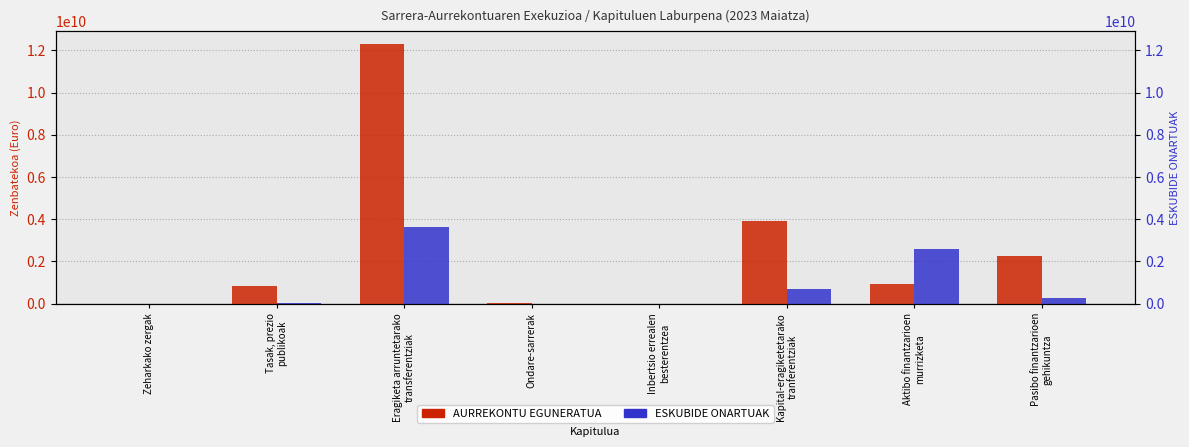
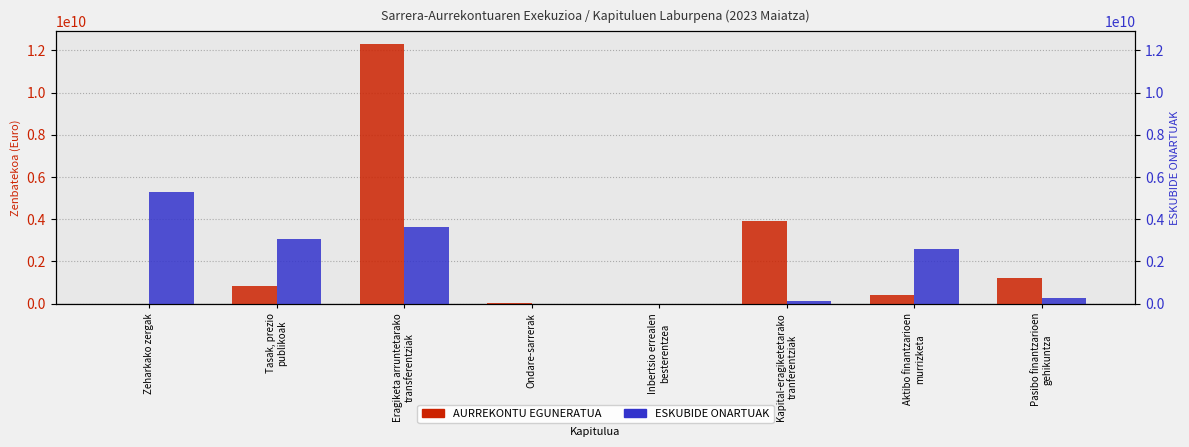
  {
    "AURREKONTU EGUNERATUA": {
      "Tasak, prezio publikoak": 800000000,
      "Eragiketa arruntetarako transferentziak": 12300000000,
      "Inbertsio errealen besterentzea": 0,
      "Kapital-eragiketetarako tranferentziak": 3900000000,
-     "Aktibo finantzarioen murrizketa": 900000000,
-     "Pasibo finantzarioen gehikuntza": 2300000000
+     "Aktibo finantzarioen murrizketa": 400000000,
+     "Pasibo finantzarioen gehikuntza": 1200000000
    },
    "ESKUBIDE ONARTUAK": {
-     "Zeharkako zergak": 0,
-     "Tasak, prezio publikoak": 0,
+     "Zeharkako zergak": 5300000000,
+     "Tasak, prezio publikoak": 3100000000,
      "Eragiketa arruntetarako transferentziak": 3600000000,
-     "Kapital-eragiketetarako tranferentziak": 700000000,
+     "Kapital-eragiketetarako tranferentziak": 100000000,
      "Aktibo finantzarioen murrizketa": 2600000000,
      "Pasibo finantzarioen gehikuntza": 300000000
    }
  }
